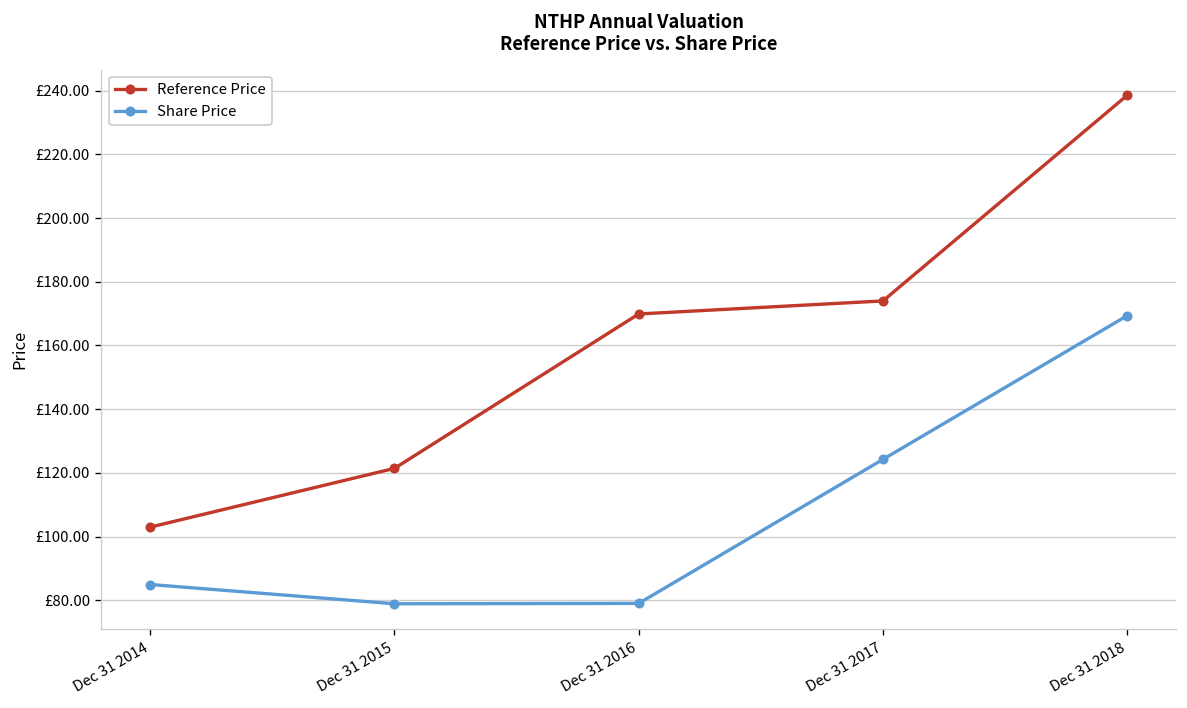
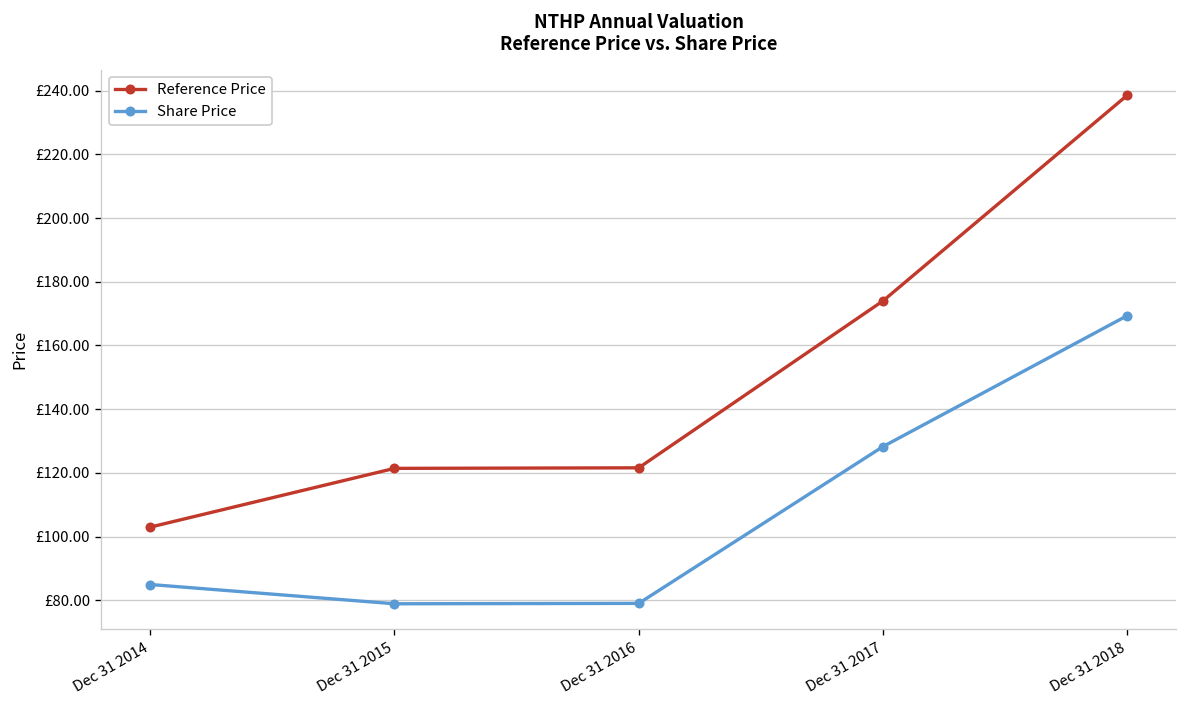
  {
    "Reference Price": {
      "Dec 31 2014": "£103",
      "Dec 31 2015": "£121",
-     "Dec 31 2016": "£170",
+     "Dec 31 2016": "£122",
      "Dec 31 2017": "£174",
      "Dec 31 2018": "£239"
    },
    "Share Price": {
      "Dec 31 2014": "£85",
      "Dec 31 2015": "£79",
      "Dec 31 2016": "£79",
-     "Dec 31 2017": "£124",
+     "Dec 31 2017": "£128",
      "Dec 31 2018": "£169"
    }
  }
